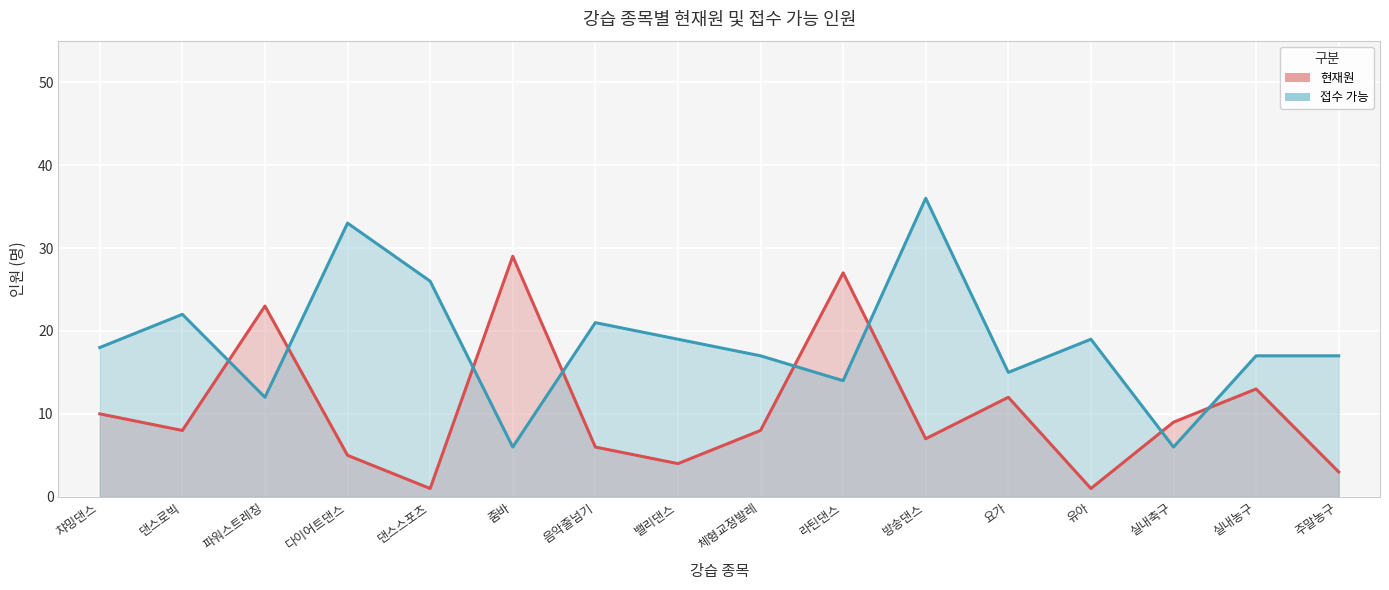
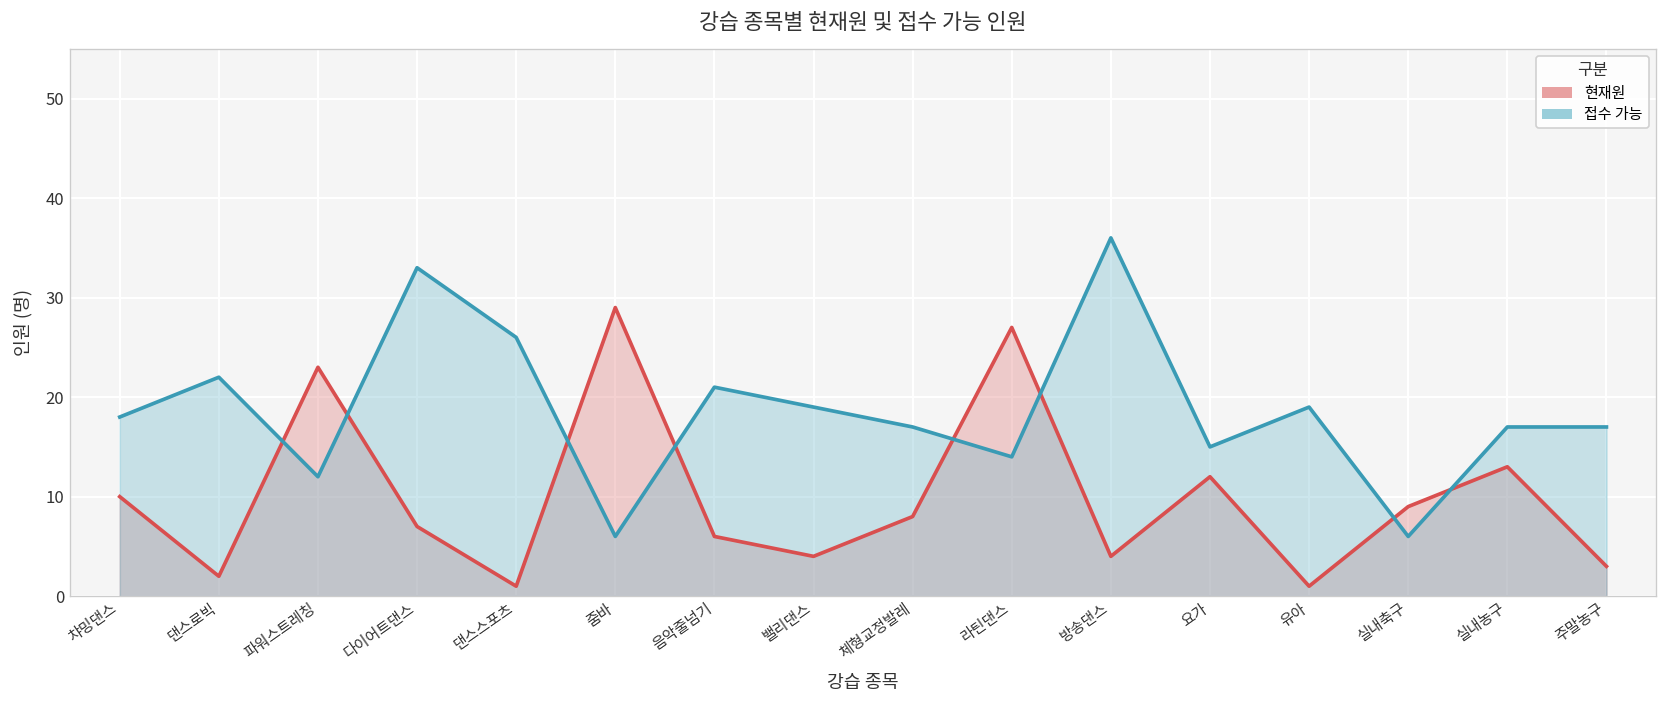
  {
    "현재원": {
      "챠밍댄스": 10,
-     "댄스로빅": 8,
+     "댄스로빅": 2,
      "파워스트레칭": 23,
-     "다이어트댄스": 5,
+     "다이어트댄스": 7,
      "댄스스포츠": 1,
      "줌바": 29,
      "음악줄넘기": 6,
      "밸리댄스": 4,
      "체형교정발레": 8,
      "라틴댄스": 27,
-     "방송댄스": 7,
+     "방송댄스": 4,
      "요가": 12,
      "유아": 1,
      "실내축구": 9,
      "실내농구": 13,
      "주말농구": 3
    }
  }
